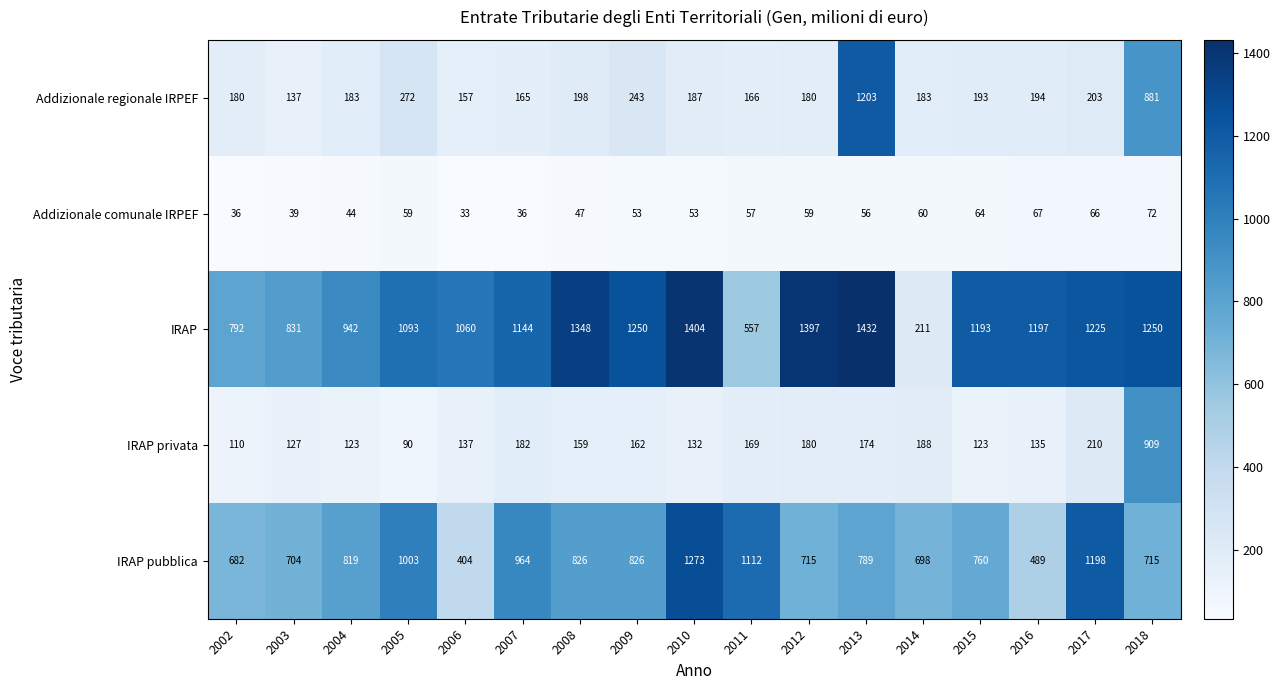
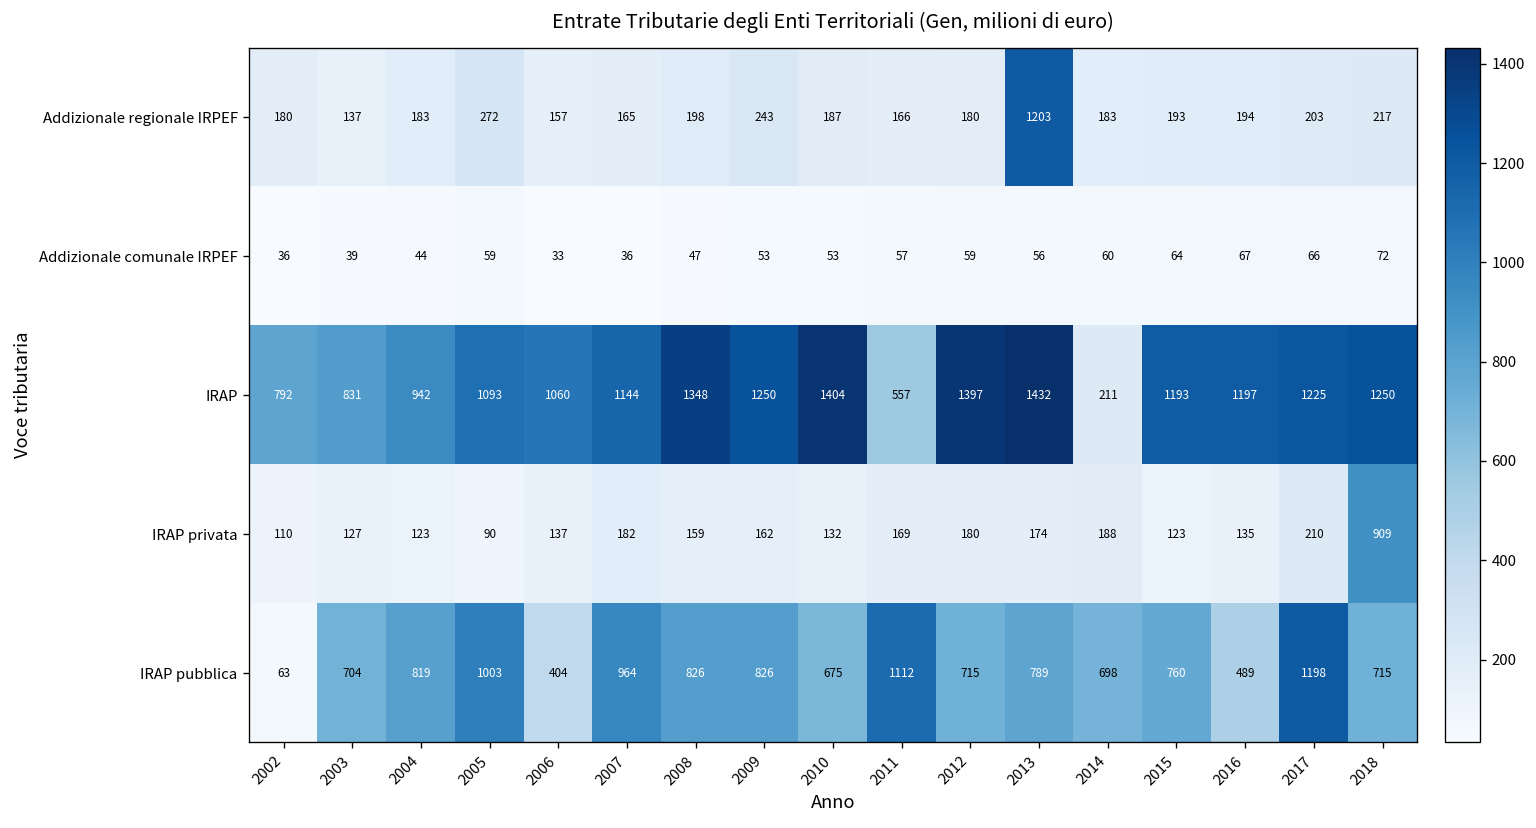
  {
    "Addizionale regionale IRPEF": {
      "2002": 180,
      "2003": 137,
      "2004": 183,
      "2005": 272,
      "2006": 157,
      "2007": 165,
      "2008": 198,
      "2009": 243,
      "2010": 187,
      "2011": 166,
      "2012": 180,
      "2013": 1203,
      "2014": 183,
      "2015": 193,
      "2016": 194,
      "2017": 203,
-     "2018": 881
+     "2018": 217
    },
    "Addizionale comunale IRPEF": {
      "2002": 36,
      "2003": 39,
      "2004": 44,
      "2005": 59,
      "2006": 33,
      "2007": 36,
      "2008": 47,
      "2009": 53,
      "2010": 53,
      "2011": 57,
      "2012": 59,
      "2013": 56,
      "2014": 60,
      "2015": 64,
      "2016": 67,
      "2017": 66,
      "2018": 72
    },
    "IRAP": {
      "2002": 792,
      "2003": 831,
      "2004": 942,
      "2005": 1093,
      "2006": 1060,
      "2007": 1144,
      "2008": 1348,
      "2009": 1250,
      "2010": 1404,
      "2011": 557,
      "2012": 1397,
      "2013": 1432,
      "2014": 211,
      "2015": 1193,
      "2016": 1197,
      "2017": 1225,
      "2018": 1250
    },
    "IRAP privata": {
      "2002": 110,
      "2003": 127,
      "2004": 123,
      "2005": 90,
      "2006": 137,
      "2007": 182,
      "2008": 159,
      "2009": 162,
      "2010": 132,
      "2011": 169,
      "2012": 180,
      "2013": 174,
      "2014": 188,
      "2015": 123,
      "2016": 135,
      "2017": 210,
      "2018": 909
    },
    "IRAP pubblica": {
-     "2002": 682,
+     "2002": 63,
      "2003": 704,
      "2004": 819,
      "2005": 1003,
      "2006": 404,
      "2007": 964,
      "2008": 826,
      "2009": 826,
-     "2010": 1273,
+     "2010": 675,
      "2011": 1112,
      "2012": 715,
      "2013": 789,
      "2014": 698,
      "2015": 760,
      "2016": 489,
      "2017": 1198,
      "2018": 715
    }
  }
